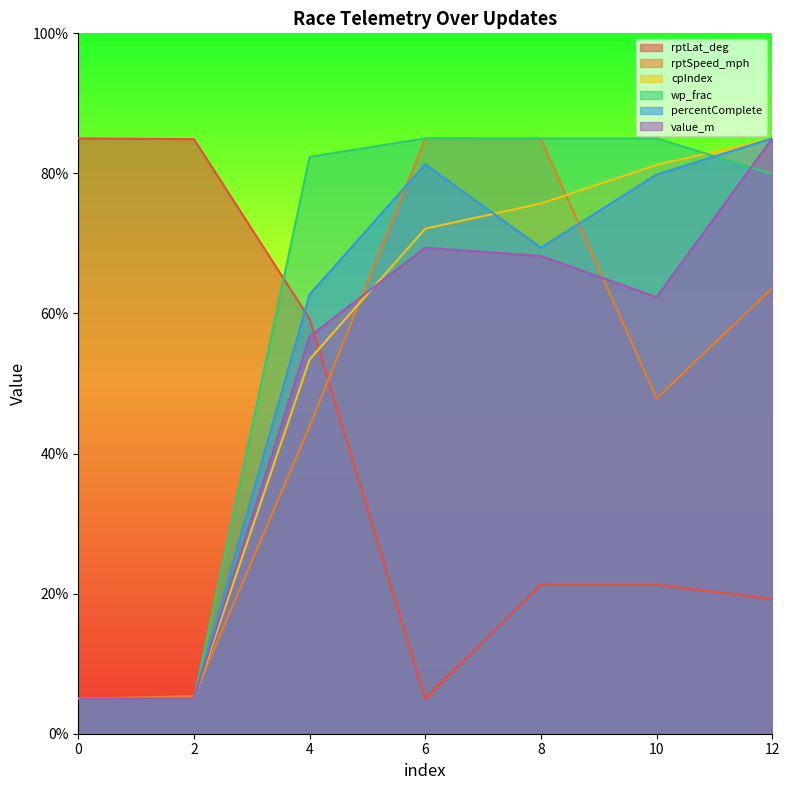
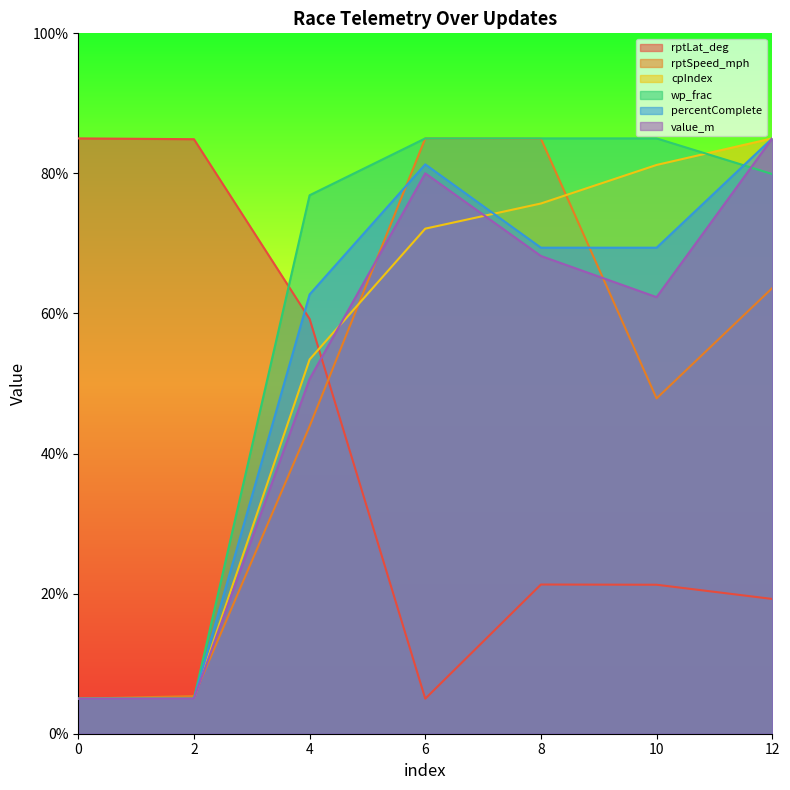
  {
    "cpIndex": {
      "4": "53%",
      "6": "72%",
      "8": "76%",
      "10": "81%"
    },
    "wp_frac": {
-     "4": "82%",
+     "4": "77%",
      "10": "85%",
      "12": "80%"
    },
    "percentComplete": {
      "4": "63%",
      "6": "81%",
      "8": "69%",
-     "10": "80%"
+     "10": "69%"
    },
    "value_m": {
-     "4": "57%",
-     "6": "69%",
+     "4": "51%",
+     "6": "80%",
      "8": "68%",
      "10": "62%"
    }
  }
